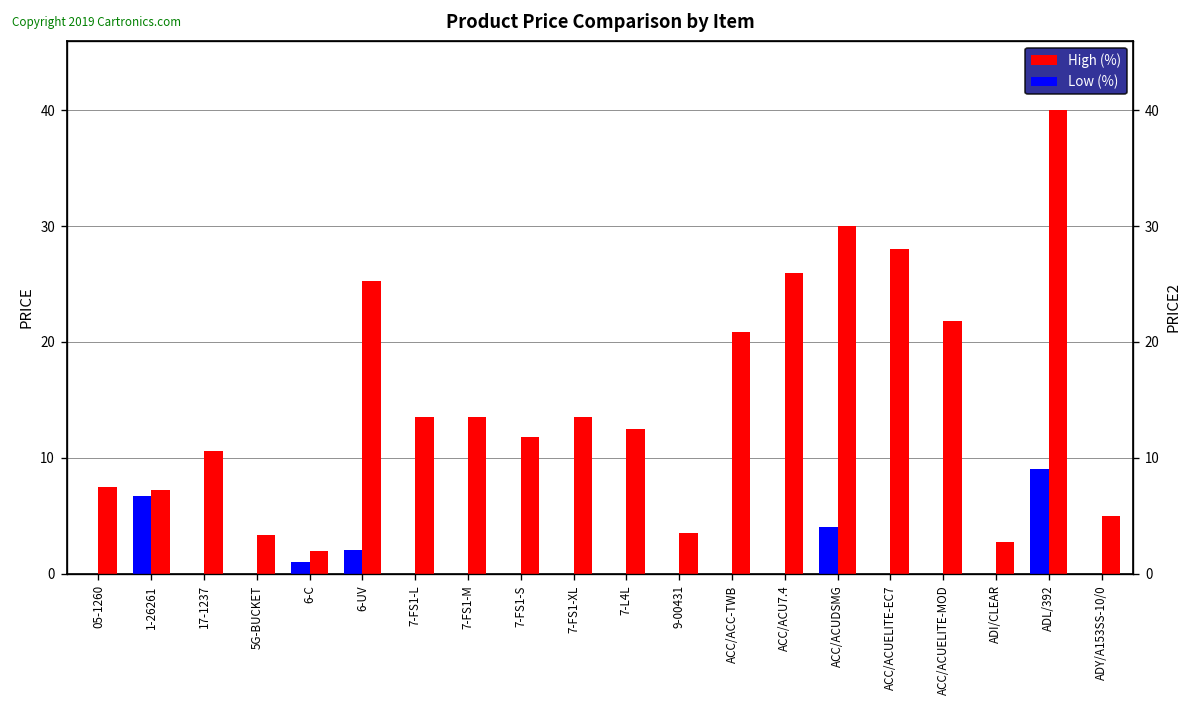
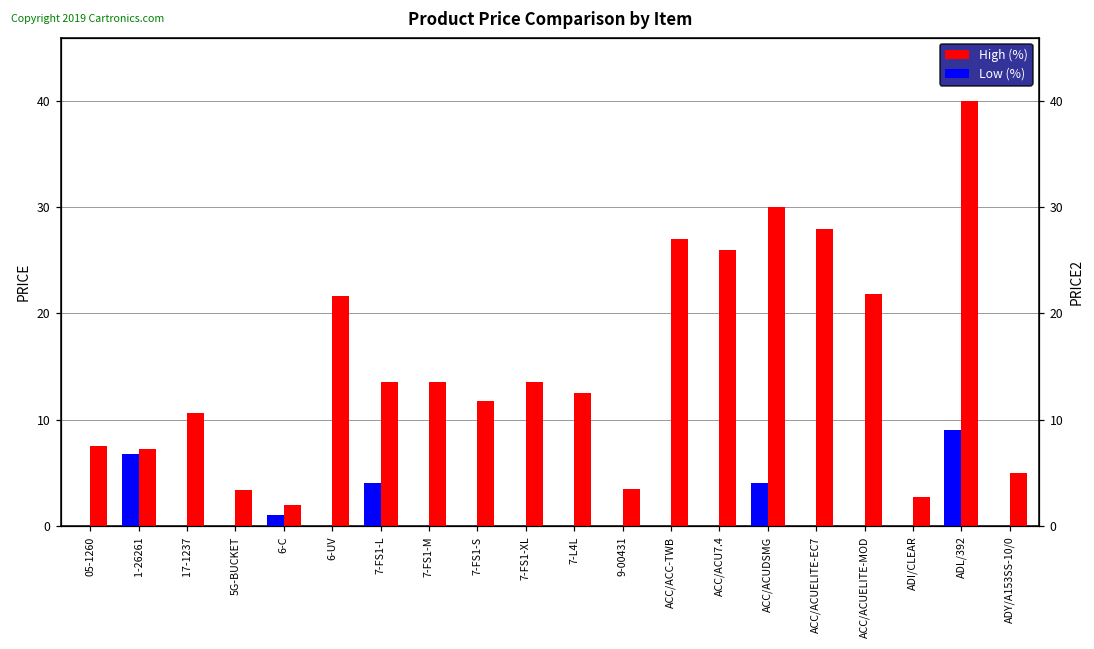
  {
    "High (%)": {
      "05-1260": 8,
      "1-26261": 7,
      "17-1237": 11,
      "5G-BUCKET": 3,
      "6-C": 2,
-     "6-UV": 25,
+     "6-UV": 22,
      "7-FS1-L": 14,
      "7-FS1-M": 14,
      "7-FS1-S": 12,
      "7-FS1-XL": 14,
      "7-L4L": 13,
      "9-00431": 4,
-     "ACC/ACC-TWB": 21,
+     "ACC/ACC-TWB": 27,
      "ACC/ACU7.4": 26,
      "ACC/ACUDSMG": 30,
      "ACC/ACUELITE-EC7": 28,
      "ACC/ACUELITE-MOD": 22,
      "ADI/CLEAR": 3,
      "ADL/392": 40,
      "ADY/A153SS-10/0": 5
    },
    "Low (%)": {
      "05-1260": 0,
      "1-26261": 7,
      "17-1237": 0,
      "5G-BUCKET": 0,
      "6-C": 1,
-     "6-UV": 2,
-     "7-FS1-L": 0,
+     "6-UV": 0,
+     "7-FS1-L": 4,
      "7-FS1-M": 0,
      "7-FS1-S": 0,
      "7-FS1-XL": 0,
      "7-L4L": 0,
      "9-00431": 0,
      "ACC/ACC-TWB": 0,
      "ACC/ACU7.4": 0,
      "ACC/ACUDSMG": 4,
      "ACC/ACUELITE-EC7": 0,
      "ACC/ACUELITE-MOD": 0,
      "ADI/CLEAR": 0,
      "ADL/392": 9,
      "ADY/A153SS-10/0": 0
    }
  }
